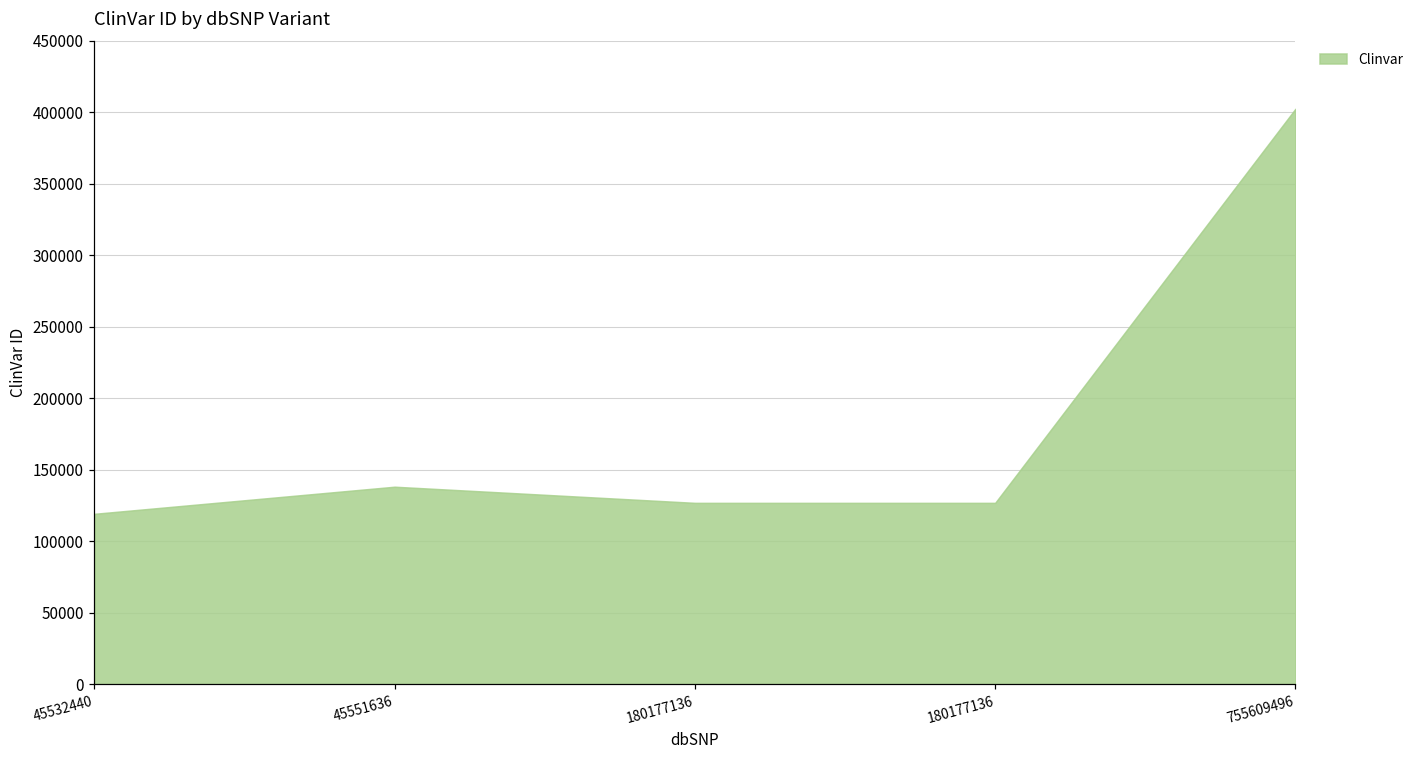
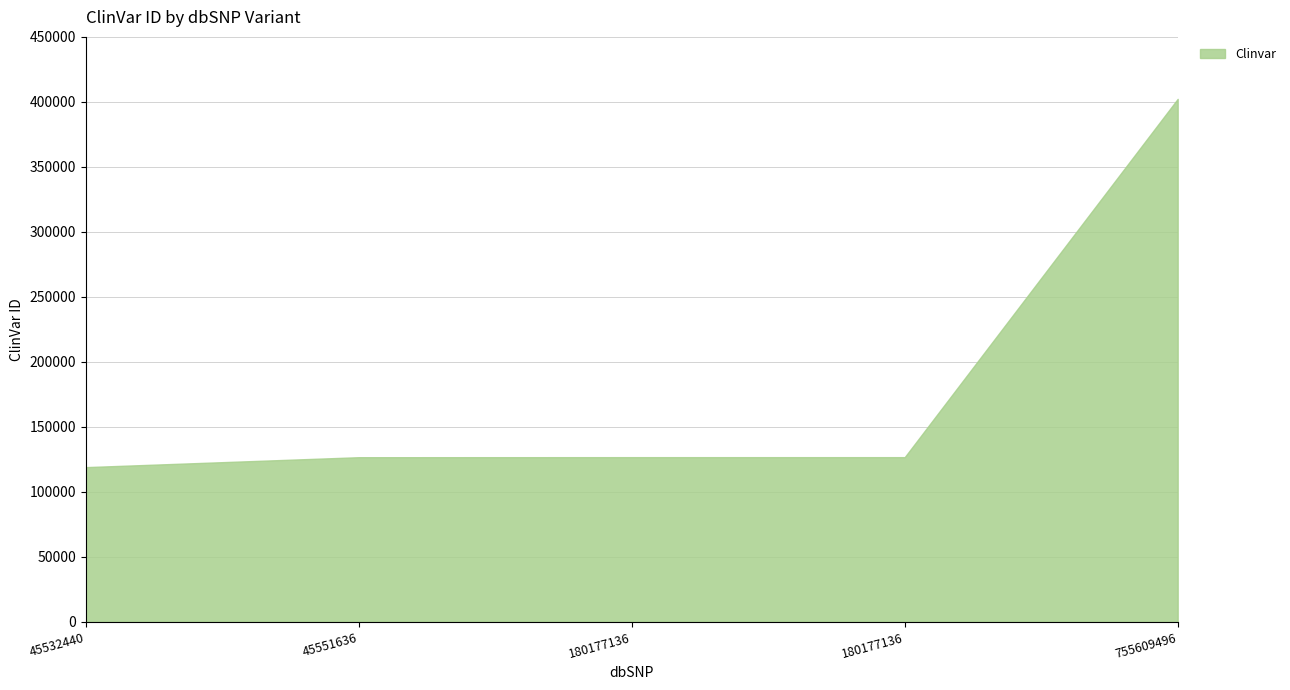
  {
    "45532440": 119000,
-   "45551636": 138000,
+   "45551636": 127000,
    "755609496": 402000
  }
